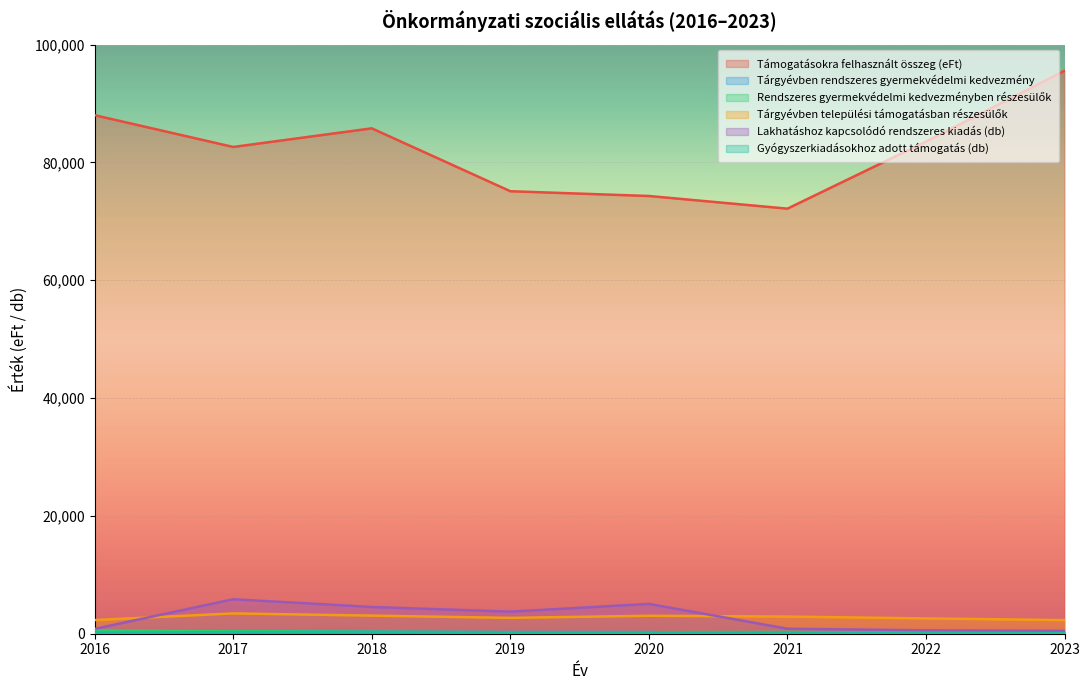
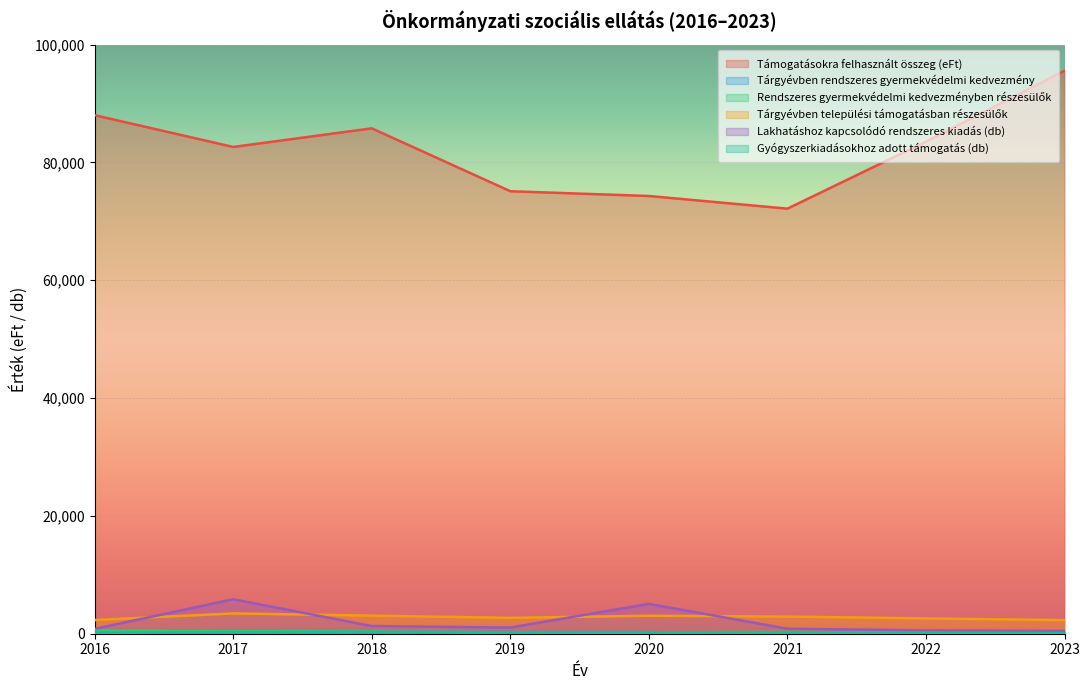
  {
    "Lakhatáshoz kapcsolódó rendszeres kiadás (db)": {
      "2017": "6,000",
-     "2018": "5,000",
-     "2019": "4,000",
+     "2018": "1,000",
+     "2019": "1,000",
      "2020": "5,000",
      "2021": "1,000"
    }
  }
